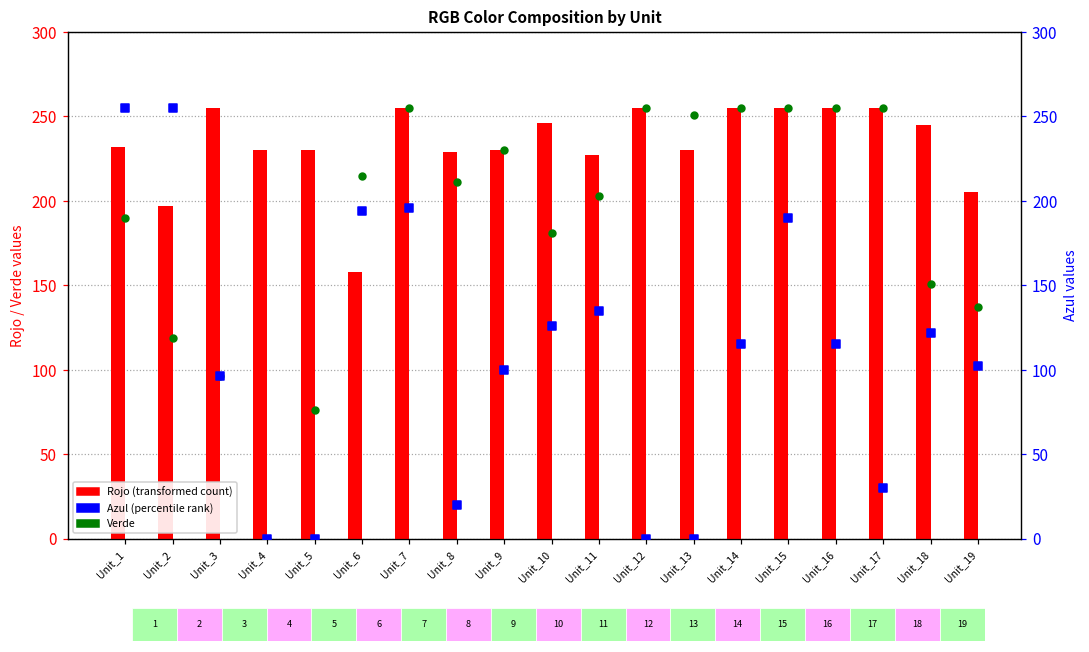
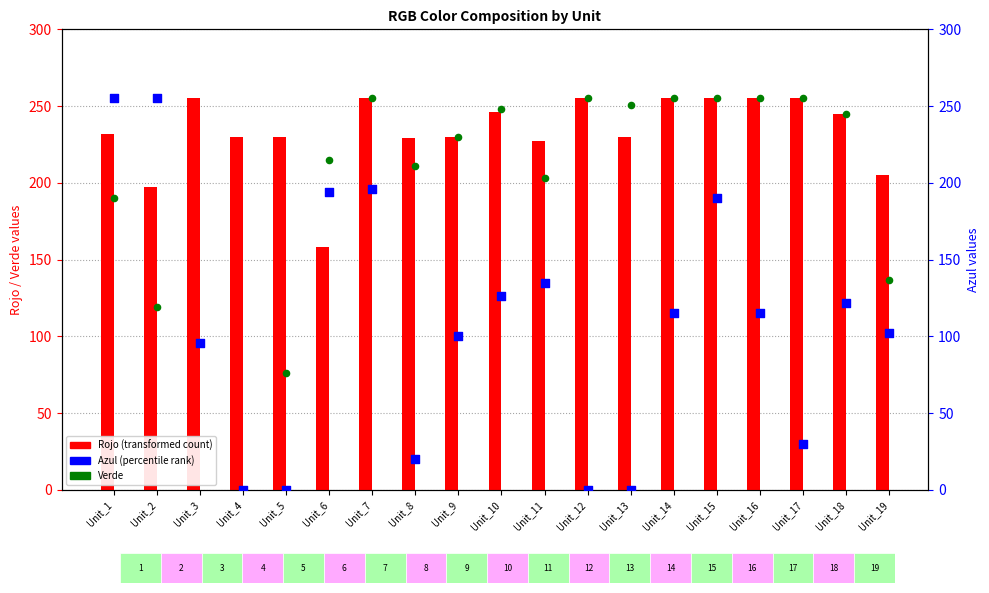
  {
    "Verde": {
-     "Unit_10": 181,
-     "Unit_18": 151
+     "Unit_10": 248,
+     "Unit_18": 245
    }
  }
